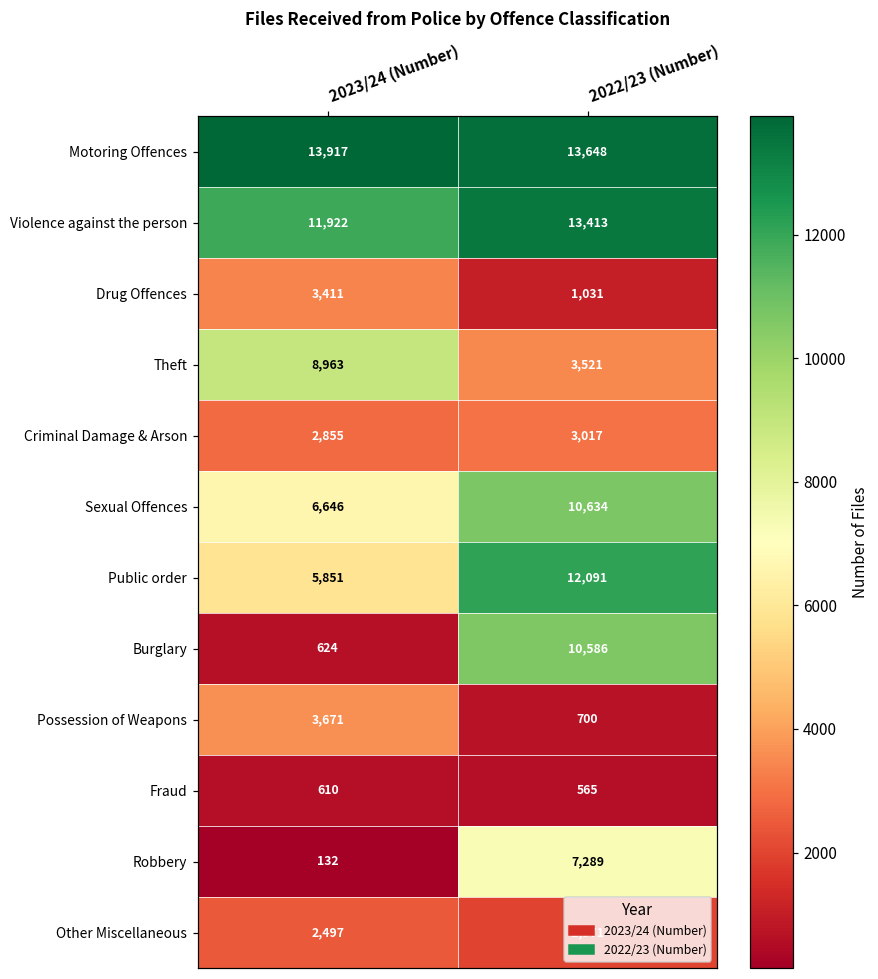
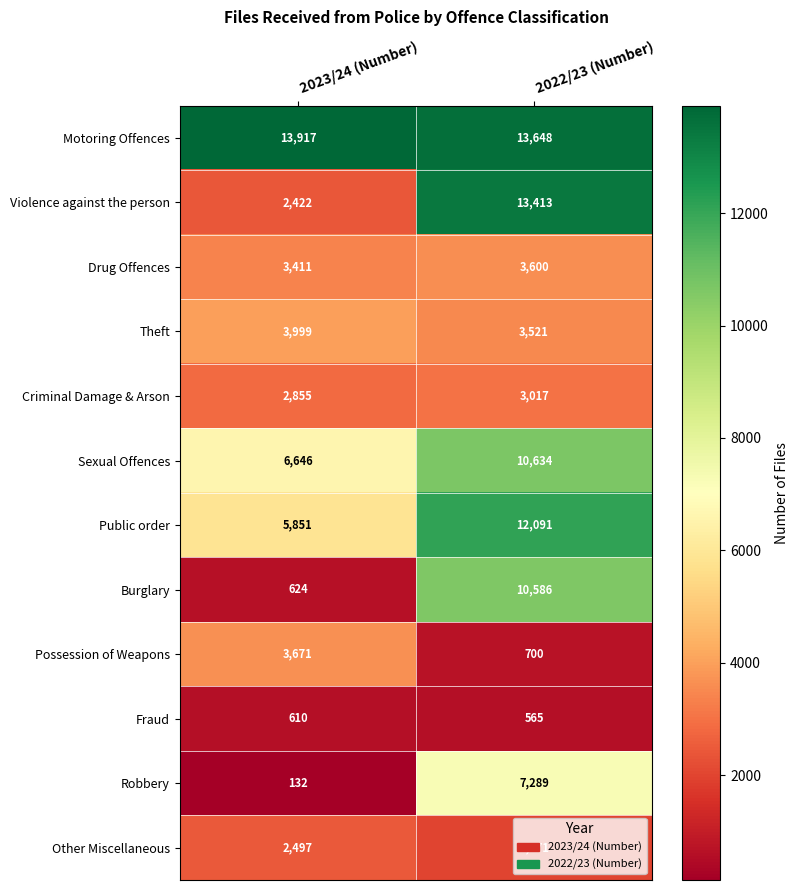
  {
    "Motoring Offences": {
      "2023/24 (Number)": "13,917",
      "2022/23 (Number)": "13,648"
    },
    "Violence against the person": {
-     "2023/24 (Number)": "11,922",
+     "2023/24 (Number)": "2,422",
      "2022/23 (Number)": "13,413"
    },
    "Drug Offences": {
      "2023/24 (Number)": "3,411",
-     "2022/23 (Number)": "1,031"
+     "2022/23 (Number)": "3,600"
    },
    "Theft": {
-     "2023/24 (Number)": "8,963",
+     "2023/24 (Number)": "3,999",
      "2022/23 (Number)": "3,521"
    },
    "Criminal Damage & Arson": {
      "2023/24 (Number)": "2,855",
      "2022/23 (Number)": "3,017"
    },
    "Sexual Offences": {
      "2023/24 (Number)": "6,646",
      "2022/23 (Number)": "10,634"
    },
    "Public order": {
      "2023/24 (Number)": "5,851",
      "2022/23 (Number)": "12,091"
    },
    "Burglary": {
      "2023/24 (Number)": "624",
      "2022/23 (Number)": "10,586"
    },
    "Possession of Weapons": {
      "2023/24 (Number)": "3,671",
      "2022/23 (Number)": "700"
    },
    "Fraud": {
      "2023/24 (Number)": "610",
      "2022/23 (Number)": "565"
    },
    "Robbery": {
      "2023/24 (Number)": "132",
      "2022/23 (Number)": "7,289"
    },
    "Other Miscellaneous": {
      "2023/24 (Number)": "2,497"
    }
  }
